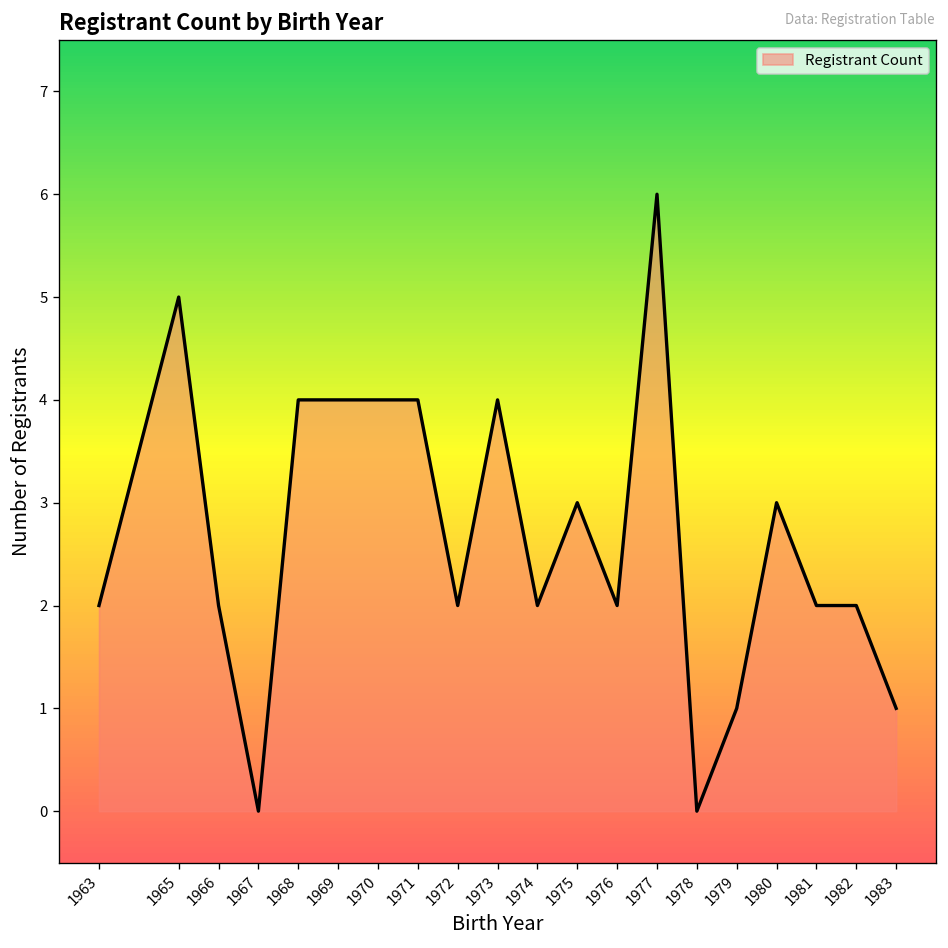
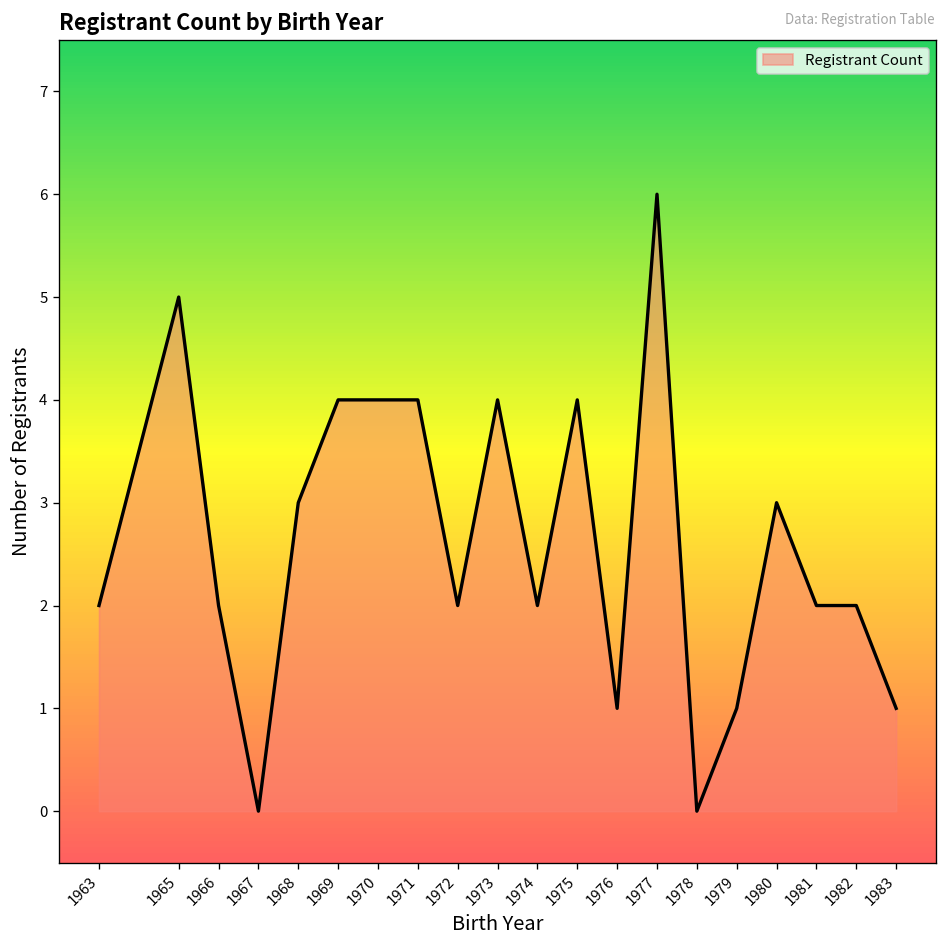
  {
    "1963": 2,
    "1965": 5,
    "1966": 2,
    "1967": 0,
-   "1968": 4,
+   "1968": 3,
    "1969": 4,
    "1970": 4,
    "1971": 4,
    "1972": 2,
    "1973": 4,
    "1974": 2,
-   "1975": 3,
-   "1976": 2,
+   "1975": 4,
+   "1976": 1,
    "1977": 6,
    "1978": 0,
    "1979": 1,
    "1980": 3,
    "1981": 2,
    "1982": 2,
    "1983": 1
  }
